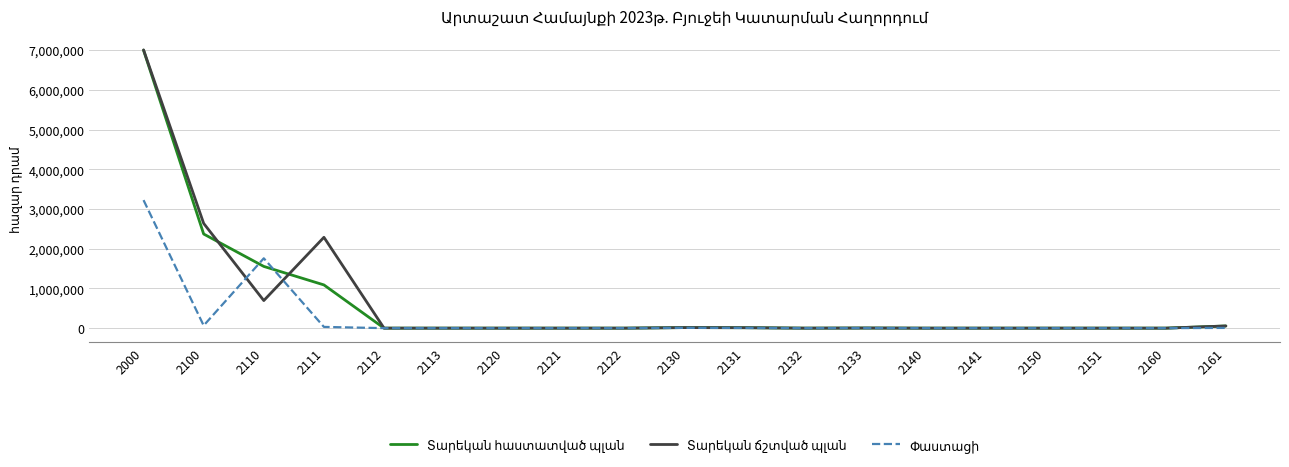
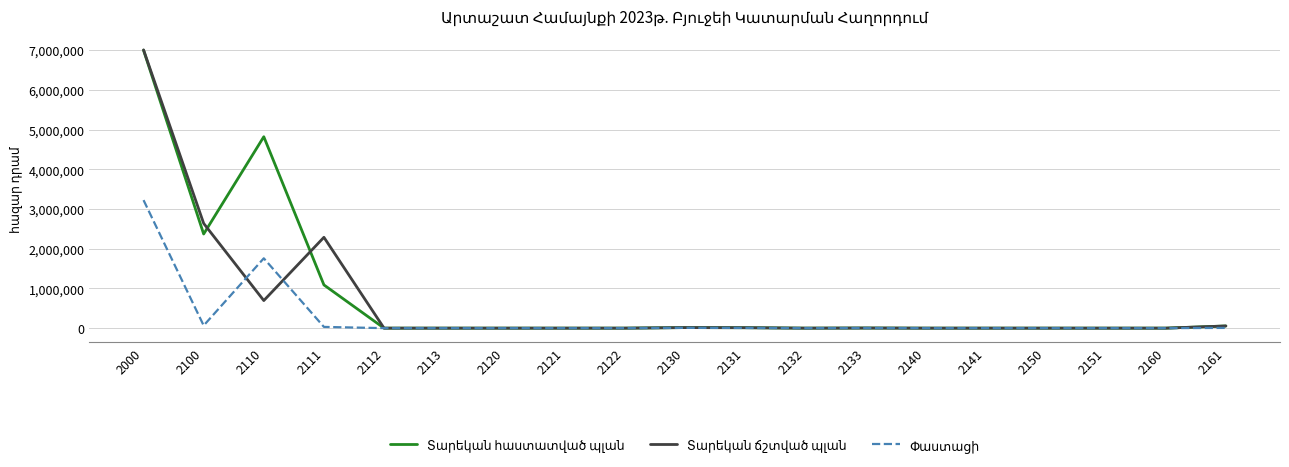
  {
    "Տարեկան հաստատված պլան": {
      "2100": "2,400,000",
-     "2110": "1,600,000",
+     "2110": "4,800,000",
      "2111": "1,100,000"
    },
    "Տարեկան ճշտված պլան": {
      "2100": "2,600,000",
      "2110": "700,000",
      "2111": "2,300,000"
    },
    "Փաստացի": {
      "2000": "3,200,000",
      "2100": "100,000",
      "2110": "1,800,000",
      "2111": "0"
    }
  }
